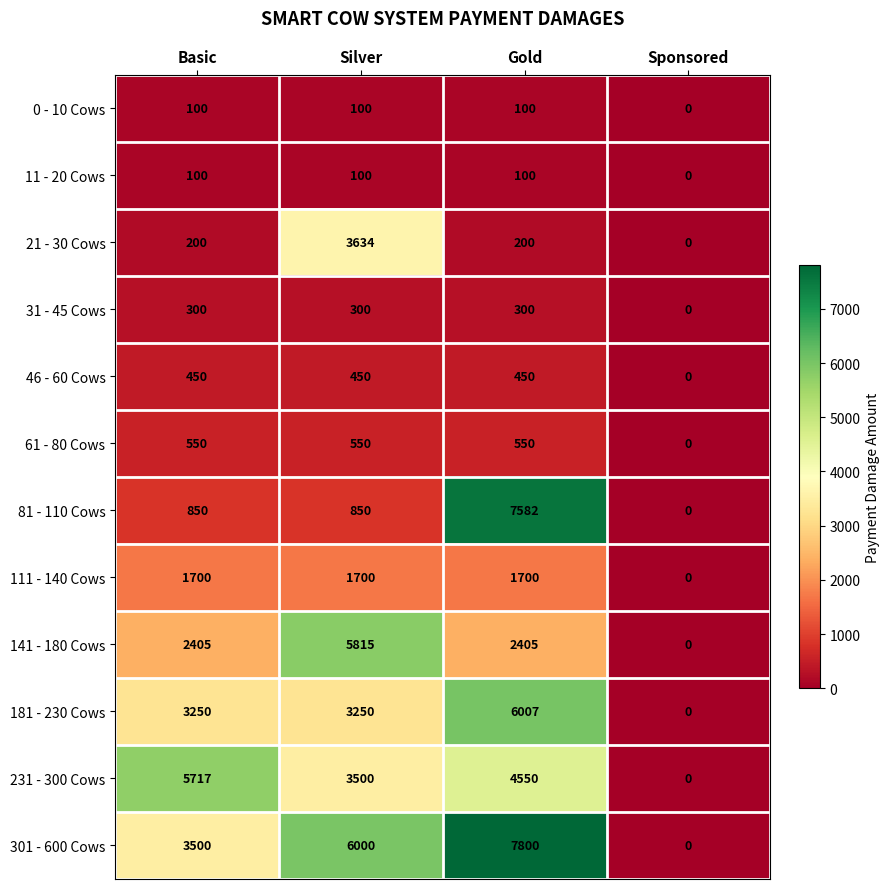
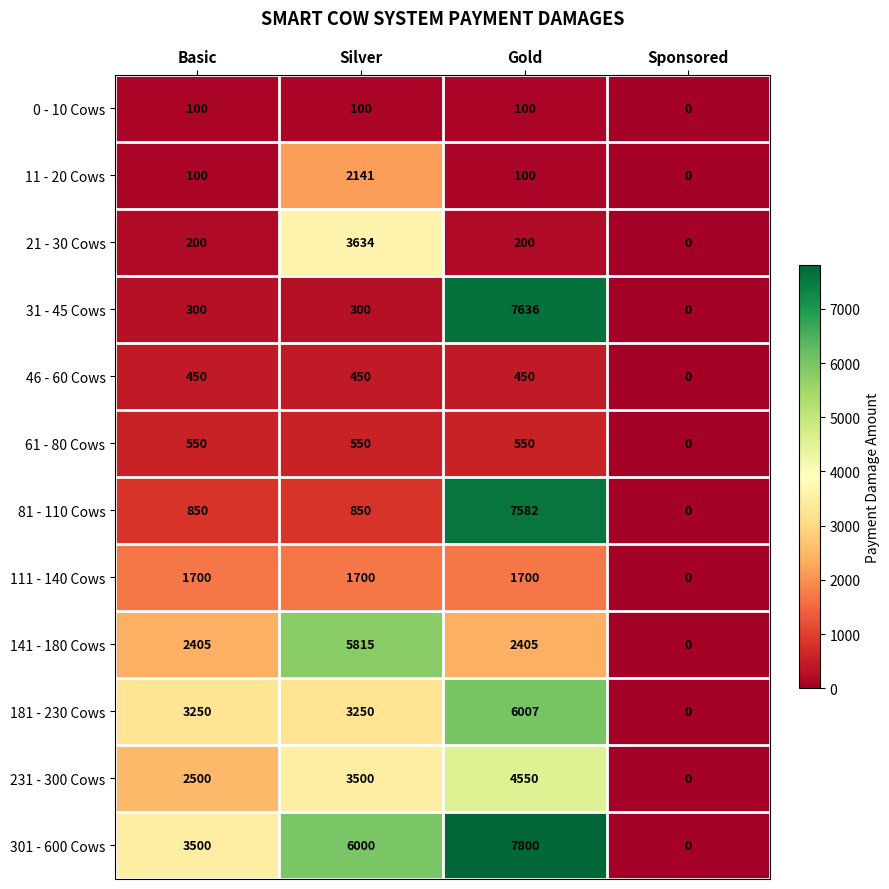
  {
    "0 - 10 Cows": {
      "Basic": 100,
      "Silver": 100,
      "Gold": 100,
      "Sponsored": 0
    },
    "11 - 20 Cows": {
      "Basic": 100,
-     "Silver": 100,
+     "Silver": 2141,
      "Gold": 100,
      "Sponsored": 0
    },
    "21 - 30 Cows": {
      "Basic": 200,
      "Silver": 3634,
      "Gold": 200,
      "Sponsored": 0
    },
    "31 - 45 Cows": {
      "Basic": 300,
      "Silver": 300,
-     "Gold": 300,
+     "Gold": 7636,
      "Sponsored": 0
    },
    "46 - 60 Cows": {
      "Basic": 450,
      "Silver": 450,
      "Gold": 450,
      "Sponsored": 0
    },
    "61 - 80 Cows": {
      "Basic": 550,
      "Silver": 550,
      "Gold": 550,
      "Sponsored": 0
    },
    "81 - 110 Cows": {
      "Basic": 850,
      "Silver": 850,
      "Gold": 7582,
      "Sponsored": 0
    },
    "111 - 140 Cows": {
      "Basic": 1700,
      "Silver": 1700,
      "Gold": 1700,
      "Sponsored": 0
    },
    "141 - 180 Cows": {
      "Basic": 2405,
      "Silver": 5815,
      "Gold": 2405,
      "Sponsored": 0
    },
    "181 - 230 Cows": {
      "Basic": 3250,
      "Silver": 3250,
      "Gold": 6007,
      "Sponsored": 0
    },
    "231 - 300 Cows": {
-     "Basic": 5717,
+     "Basic": 2500,
      "Silver": 3500,
      "Gold": 4550,
      "Sponsored": 0
    },
    "301 - 600 Cows": {
      "Basic": 3500,
      "Silver": 6000,
      "Gold": 7800,
      "Sponsored": 0
    }
  }
